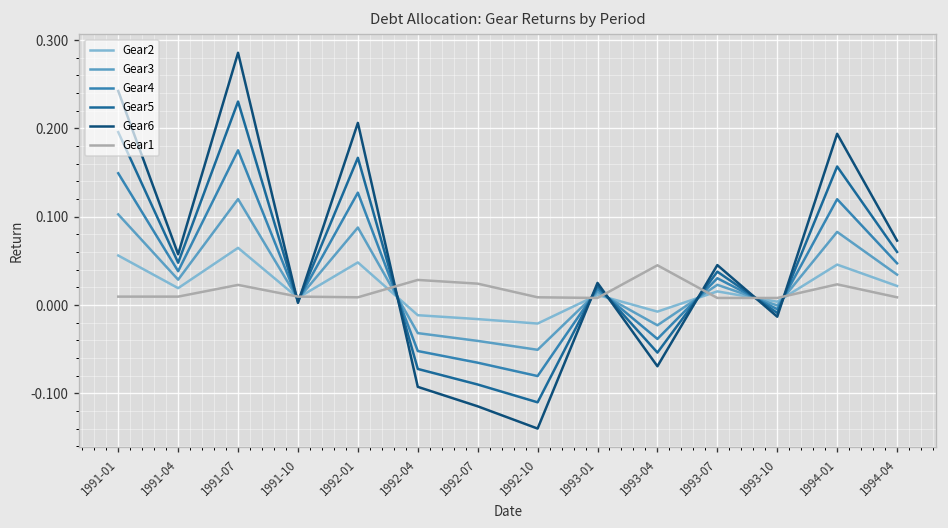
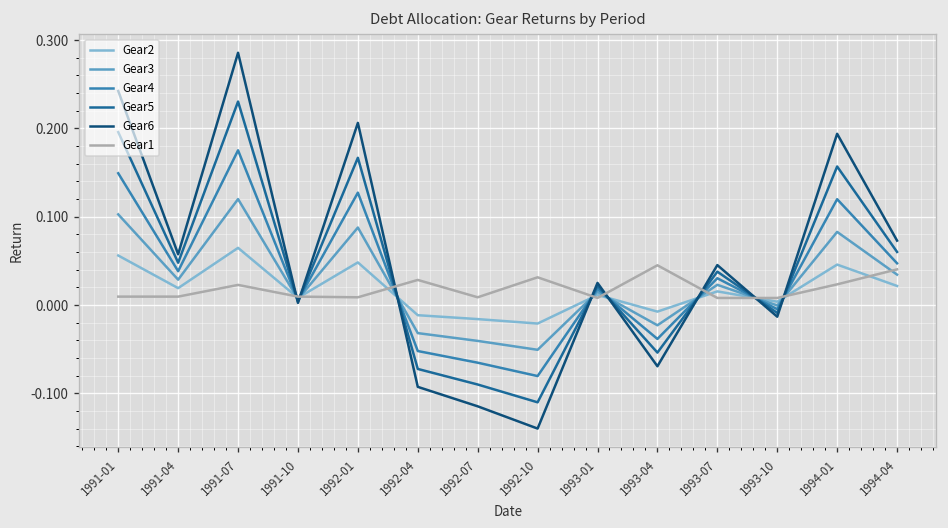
  {
    "Gear1": {
      "1991-01": 0.01,
      "1991-04": 0.01,
      "1991-07": 0.02,
      "1992-01": 0.01,
      "1992-04": 0.03,
-     "1992-07": 0.02,
-     "1992-10": 0.01,
+     "1992-07": 0.01,
+     "1992-10": 0.03,
      "1993-04": 0.04,
      "1993-07": 0.01,
      "1993-10": 0.01,
      "1994-01": 0.02,
-     "1994-04": 0.01
+     "1994-04": 0.04
    }
  }
